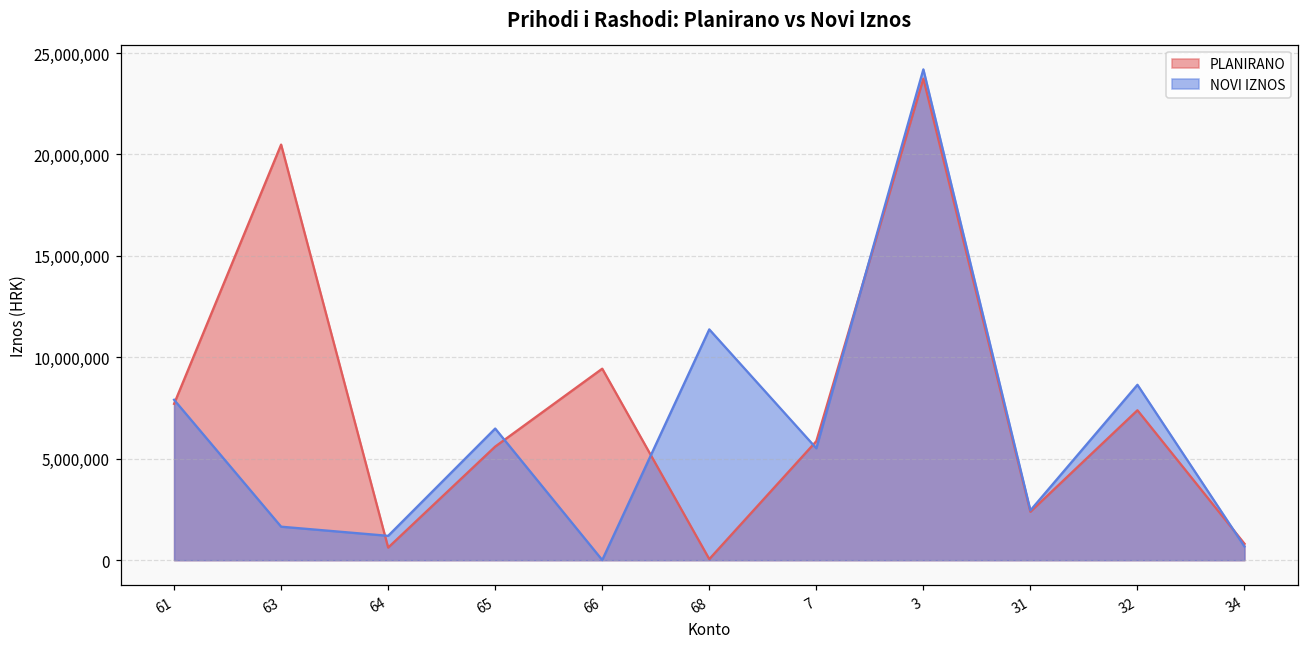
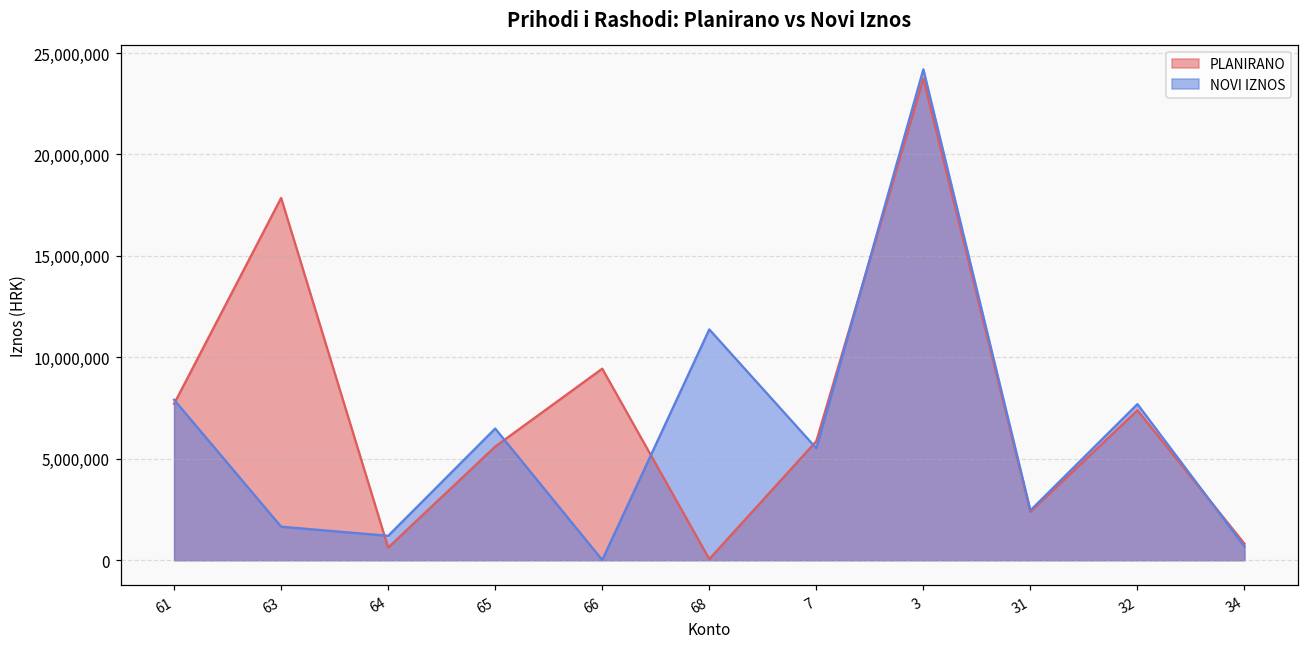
  {
    "PLANIRANO": {
      "61": "7,700,000",
-     "63": "20,500,000",
+     "63": "17,900,000",
      "64": "600,000",
      "65": "5,600,000",
      "66": "9,400,000",
      "68": "100,000",
      "7": "5,900,000",
      "3": "23,700,000",
      "32": "7,400,000"
    },
    "NOVI IZNOS": {
      "61": "7,900,000",
      "63": "1,700,000",
      "64": "1,200,000",
      "65": "6,500,000",
      "66": "0",
      "68": "11,400,000",
      "7": "5,500,000",
      "3": "24,200,000",
-     "32": "8,600,000"
+     "32": "7,700,000"
    }
  }
